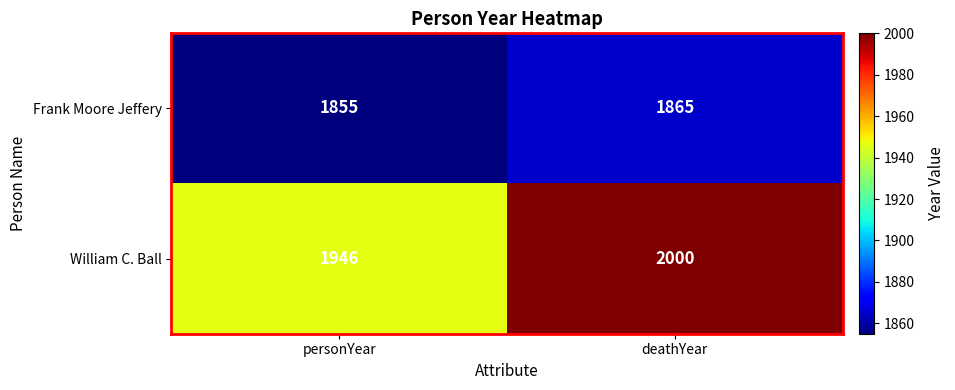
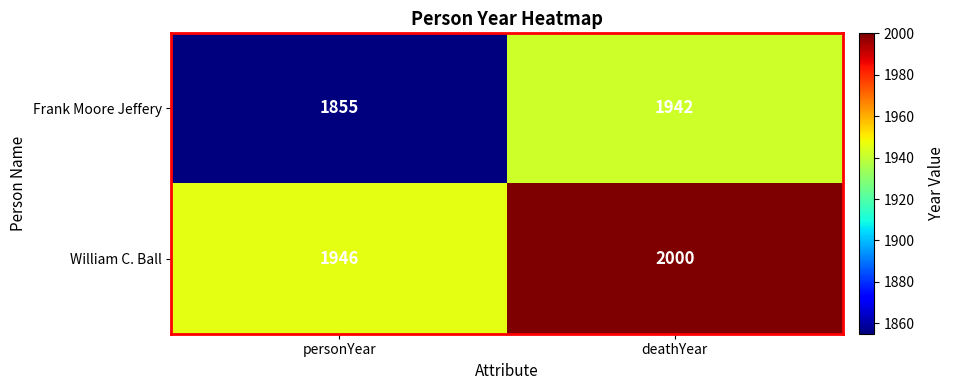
  {
    "Frank Moore Jeffery": {
      "personYear": 1855,
-     "deathYear": 1865
+     "deathYear": 1942
    },
    "William C. Ball": {
      "personYear": 1946,
      "deathYear": 2000
    }
  }
